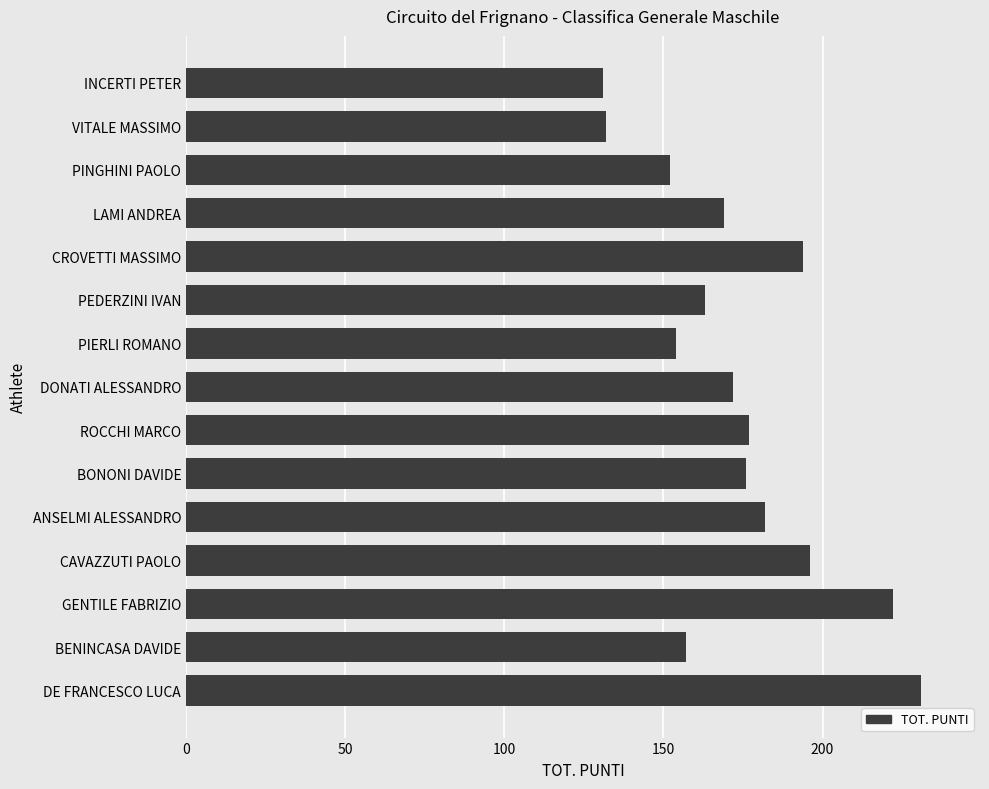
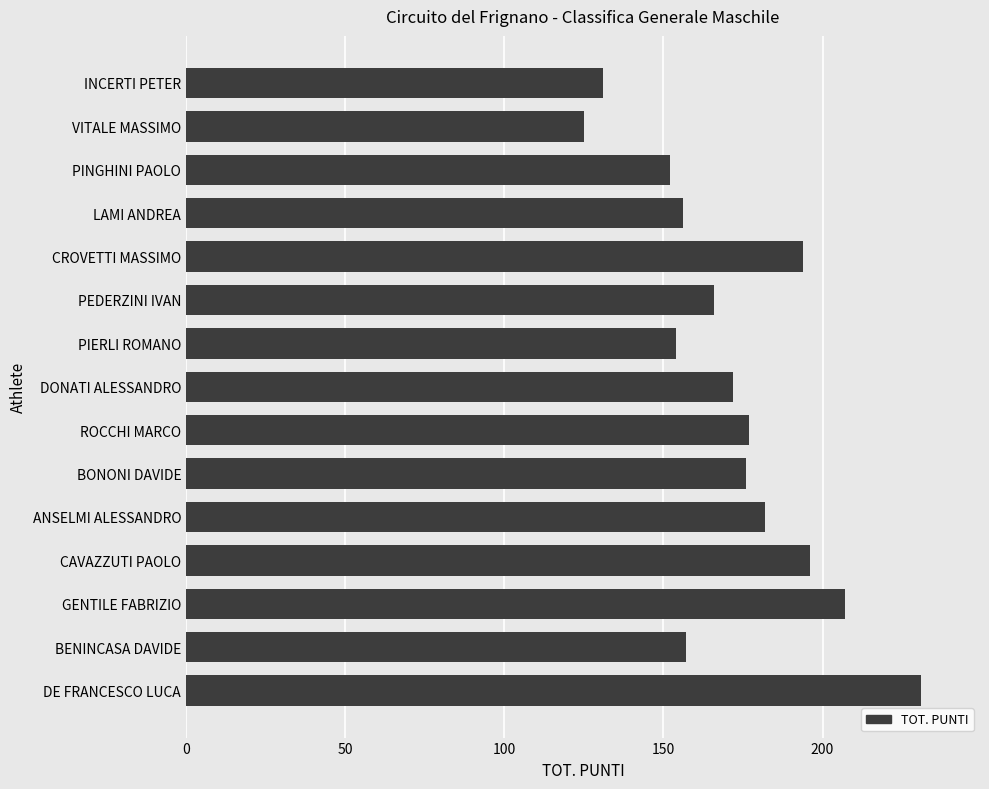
  {
    "INCERTI PETER": 131,
-   "VITALE MASSIMO": 132,
+   "VITALE MASSIMO": 125,
    "PINGHINI PAOLO": 152,
-   "LAMI ANDREA": 169,
+   "LAMI ANDREA": 156,
    "CROVETTI MASSIMO": 194,
-   "PEDERZINI IVAN": 163,
+   "PEDERZINI IVAN": 166,
    "PIERLI ROMANO": 154,
    "DONATI ALESSANDRO": 172,
    "ROCCHI MARCO": 177,
    "BONONI DAVIDE": 176,
    "ANSELMI ALESSANDRO": 182,
    "CAVAZZUTI PAOLO": 196,
-   "GENTILE FABRIZIO": 222,
+   "GENTILE FABRIZIO": 207,
    "BENINCASA DAVIDE": 157,
    "DE FRANCESCO LUCA": 231
  }
